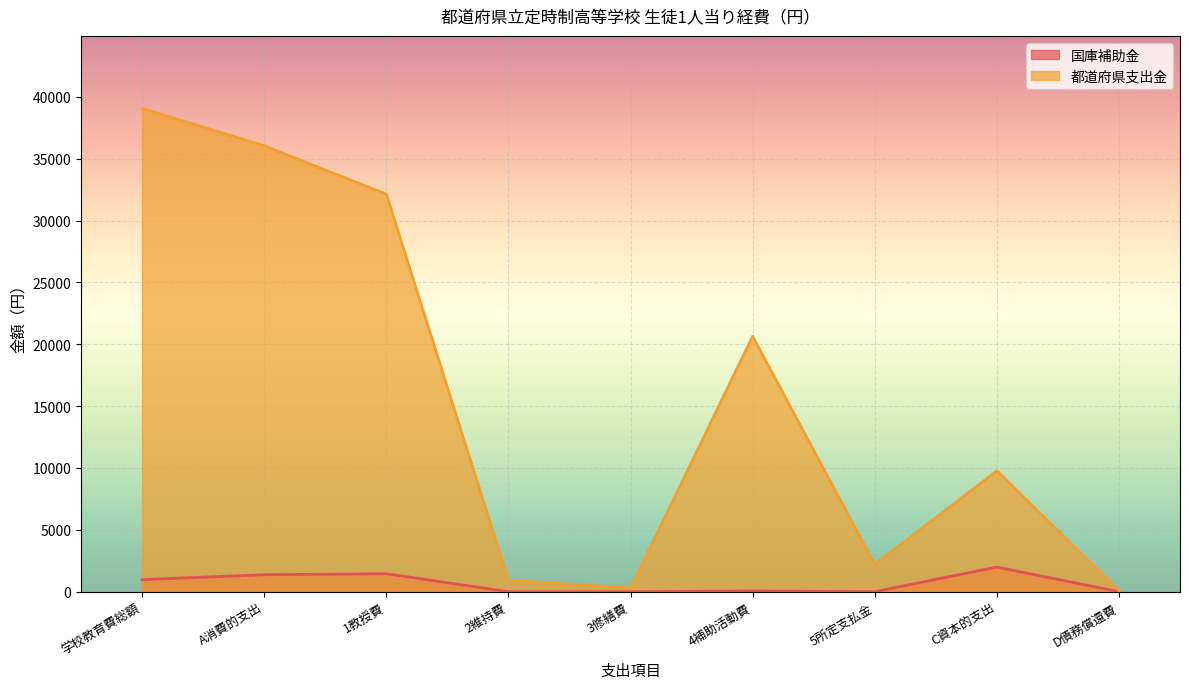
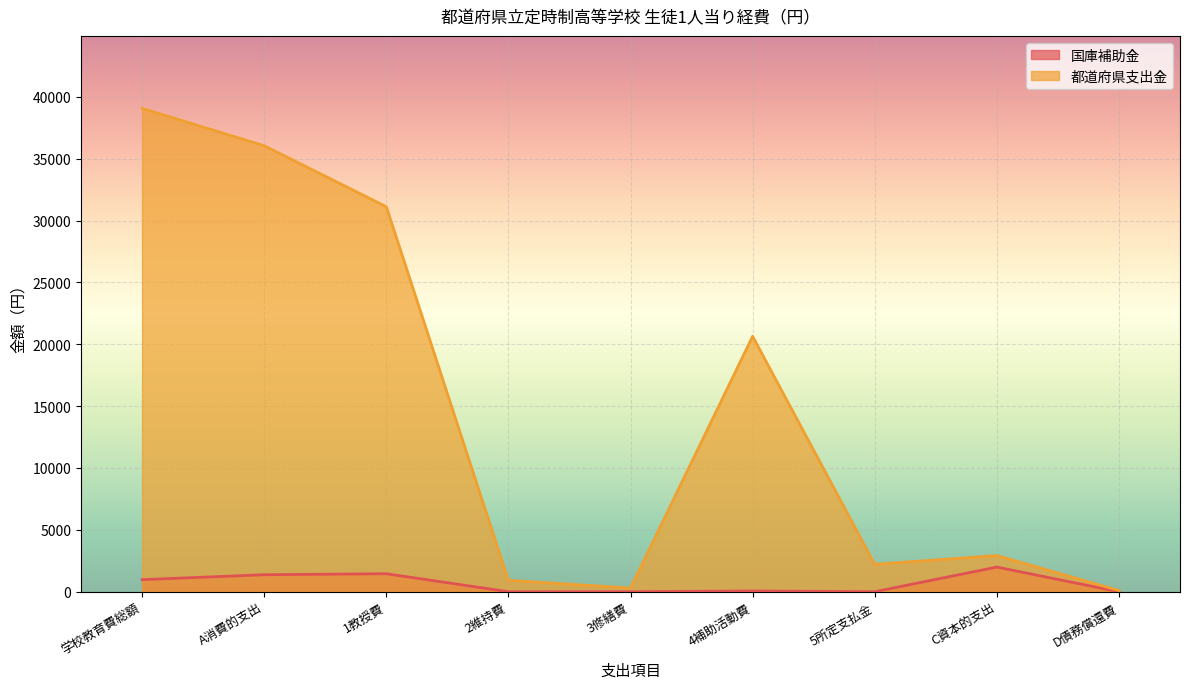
  {
    "国庫補助金": {
      "学校教育費総額": 1000,
      "A消費的支出": 1400,
      "1教授費": 1500,
      "2維持費": 0,
      "3修繕費": 0,
      "4補助活動費": 100,
      "5所定支払金": 0,
      "C資本的支出": 2000
    },
    "都道府県支出金": {
      "学校教育費総額": 39100,
      "A消費的支出": 36000,
-     "1教授費": 32100,
+     "1教授費": 31100,
      "2維持費": 900,
      "3修繕費": 300,
      "4補助活動費": 20600,
      "5所定支払金": 2200,
-     "C資本的支出": 9800
+     "C資本的支出": 2900
    }
  }
